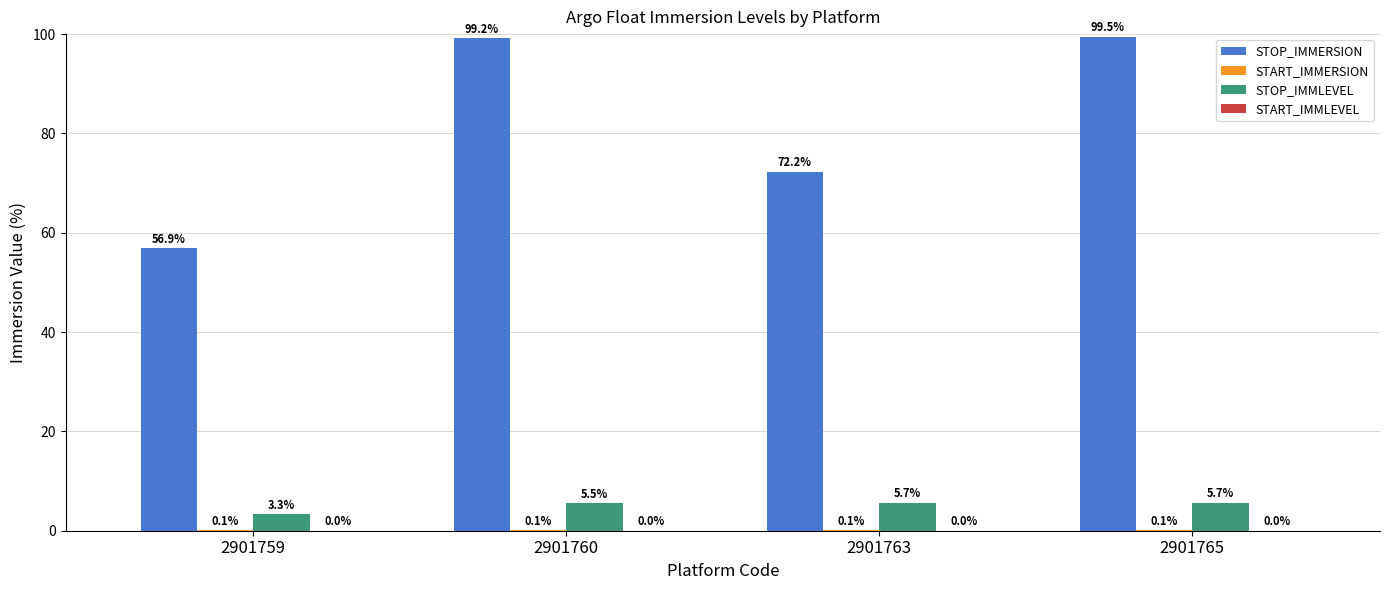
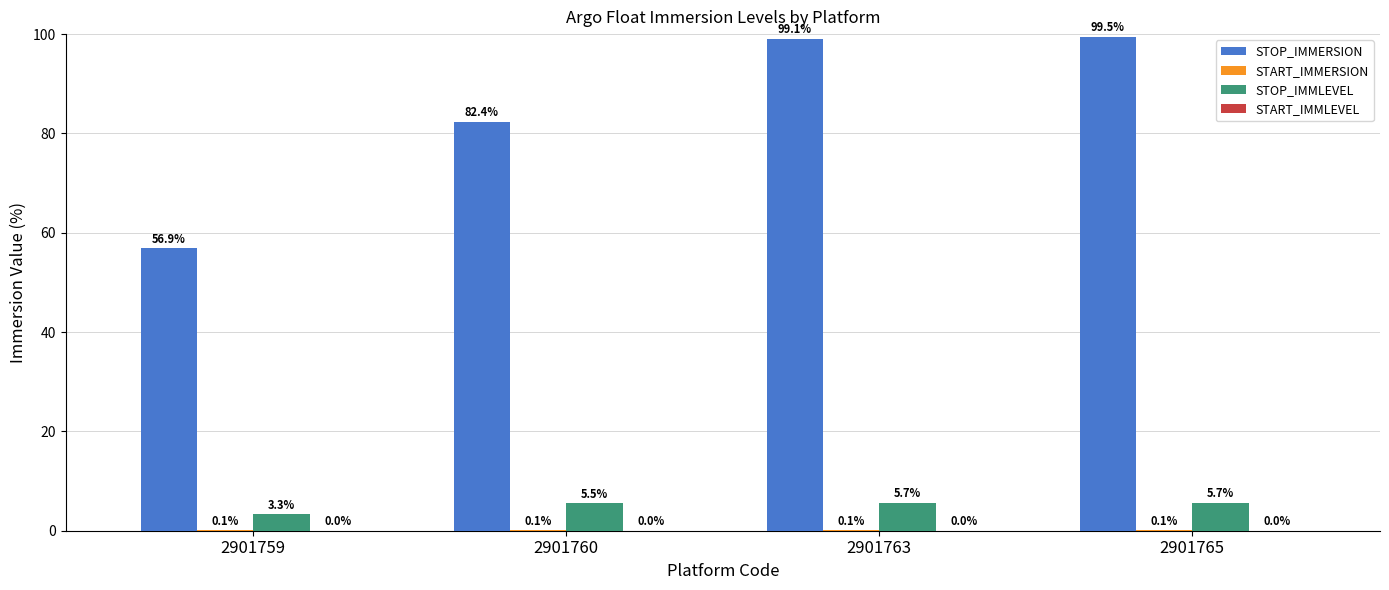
  {
    "STOP_IMMERSION": {
      "2901759": "56.9%",
-     "2901760": "99.2%",
-     "2901763": "72.2%",
+     "2901760": "82.4%",
+     "2901763": "99.1%",
      "2901765": "99.5%"
    },
    "START_IMMERSION": {
      "2901759": "0.1%",
      "2901760": "0.1%",
      "2901763": "0.1%",
      "2901765": "0.1%"
    },
    "STOP_IMMLEVEL": {
      "2901759": "3.3%",
      "2901760": "5.5%",
      "2901763": "5.7%",
      "2901765": "5.7%"
    },
    "START_IMMLEVEL": {
      "2901759": "0.0%",
      "2901760": "0.0%",
      "2901763": "0.0%",
      "2901765": "0.0%"
    }
  }
